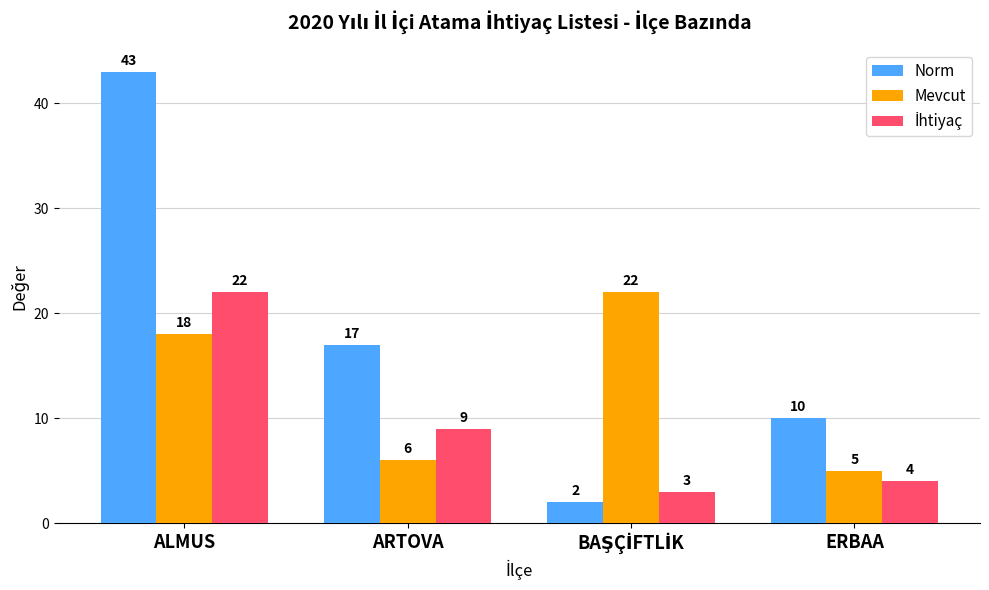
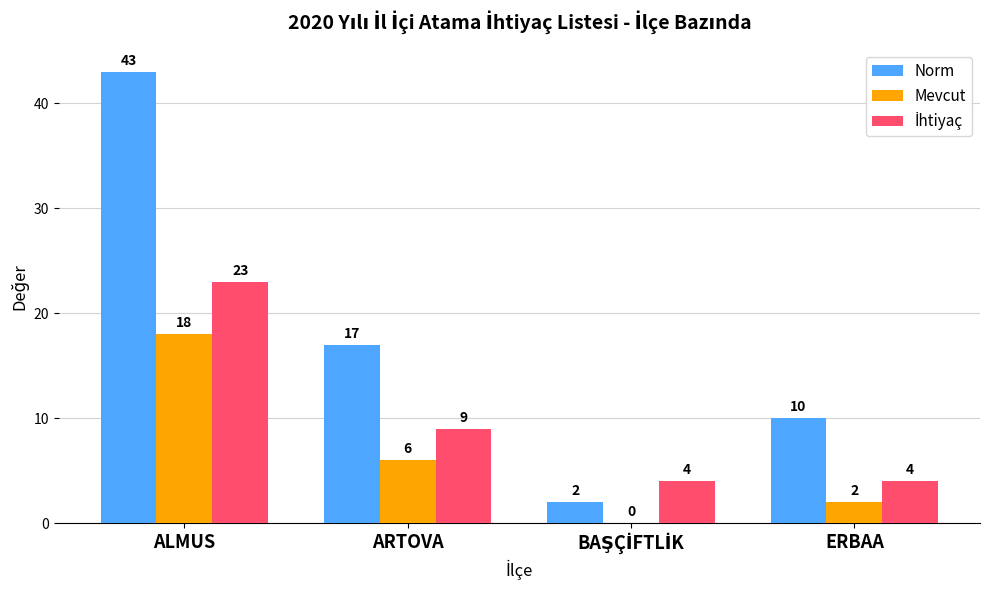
  {
    "Norm": {
      "ALMUS": 43,
      "ARTOVA": 17,
      "BAŞÇİFTLİK": 2,
      "ERBAA": 10
    },
    "Mevcut": {
      "ALMUS": 18,
      "ARTOVA": 6,
-     "BAŞÇİFTLİK": 22,
-     "ERBAA": 5
+     "BAŞÇİFTLİK": 0,
+     "ERBAA": 2
    },
    "İhtiyaç": {
-     "ALMUS": 22,
+     "ALMUS": 23,
      "ARTOVA": 9,
-     "BAŞÇİFTLİK": 3,
+     "BAŞÇİFTLİK": 4,
      "ERBAA": 4
    }
  }
